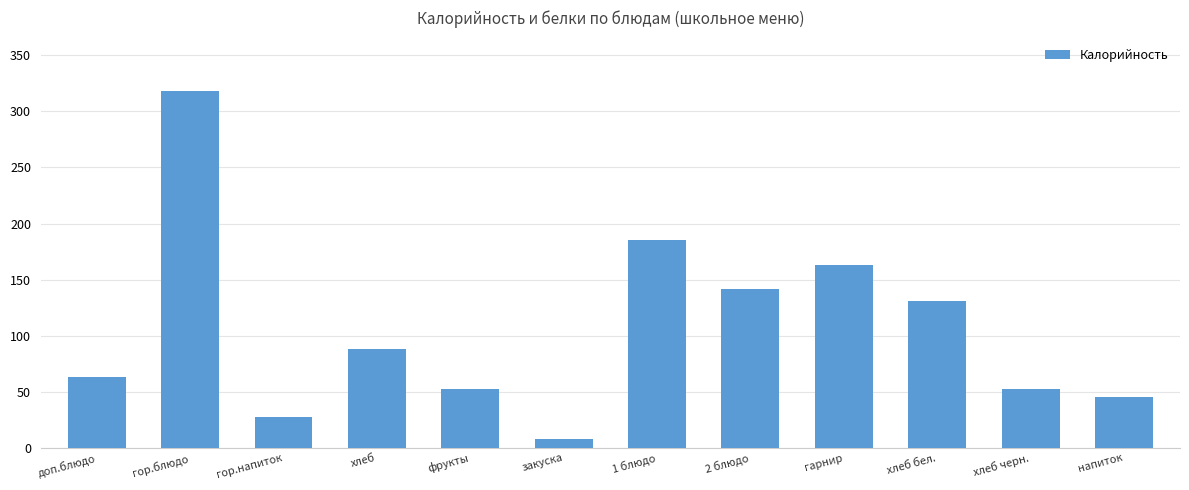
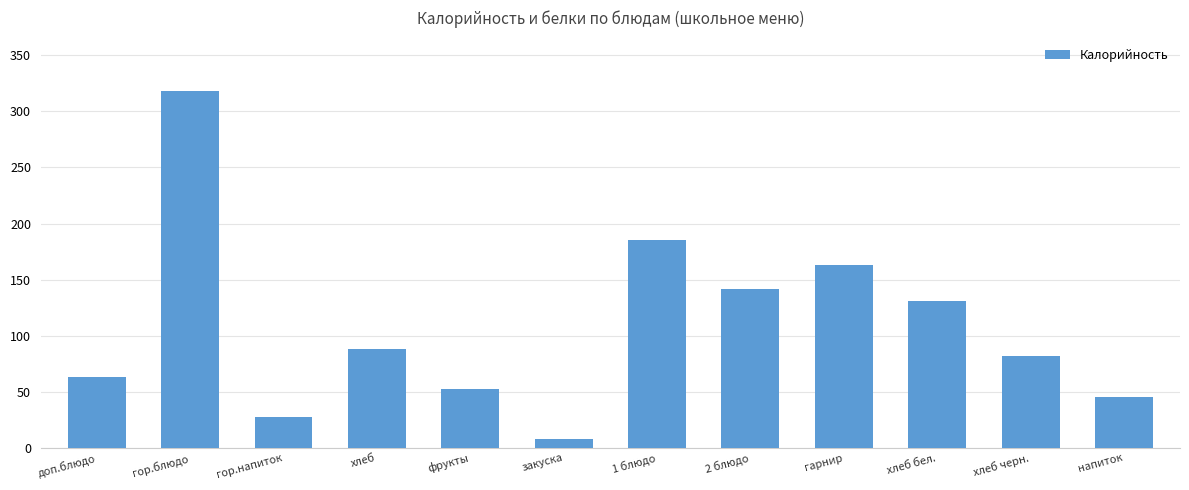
  {
    "доп.блюдо": 63,
    "гор.блюдо": 318,
    "гор.напиток": 27,
    "хлеб": 88,
    "фрукты": 53,
    "закуска": 8,
    "1 блюдо": 185,
    "2 блюдо": 142,
    "гарнир": 163,
    "хлеб бел.": 131,
-   "хлеб черн.": 53,
+   "хлеб черн.": 82,
    "напиток": 45
  }
